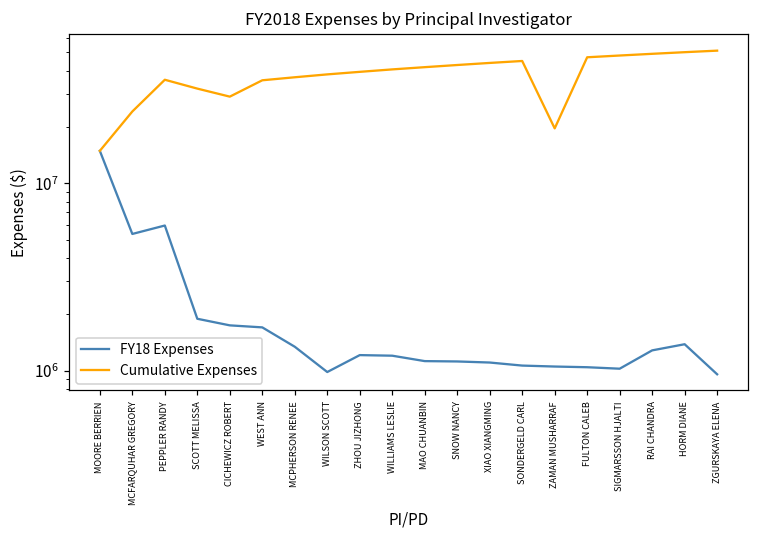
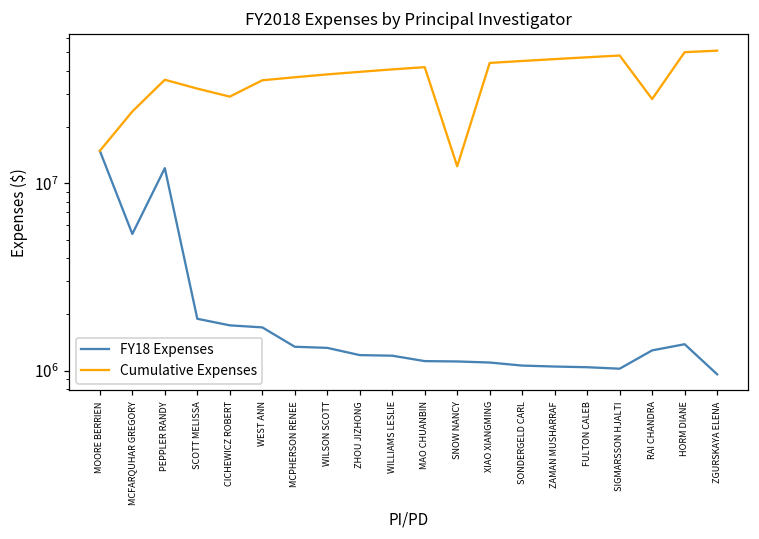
  {
    "FY18 Expenses": {
      "MCFARQUHAR GREGORY": 5400000,
-     "PEPPLER RANDY": 6000000,
+     "PEPPLER RANDY": 12000000,
      "SCOTT MELISSA": 1900000,
      "CICHEWICZ ROBERT": 1700000,
      "WEST ANN": 1700000,
      "MCPHERSON RENEE": 1300000,
-     "WILSON SCOTT": 1000000,
+     "WILSON SCOTT": 1300000,
      "ZHOU JIZHONG": 1200000,
      "WILLIAMS LESLIE": 1200000,
      "MAO CHUANBIN": 1100000,
      "SNOW NANCY": 1100000,
      "XIAO XIANGMING": 1100000,
      "SONDERGELD CARL": 1100000,
      "ZAMAN MUSHARRAF": 1100000,
      "FULTON CALEB": 1000000,
      "SIGMARSSON HJALTI": 1000000,
      "RAI CHANDRA": 1300000,
      "HORM DIANE": 1400000,
      "ZGURSKAYA ELENA": 1000000
    },
    "Cumulative Expenses": {
      "MCFARQUHAR GREGORY": 24000000,
      "PEPPLER RANDY": 36000000,
      "SCOTT MELISSA": 32000000,
      "CICHEWICZ ROBERT": 29000000,
      "WEST ANN": 35000000,
      "MCPHERSON RENEE": 37000000,
      "WILSON SCOTT": 38000000,
      "ZHOU JIZHONG": 39000000,
      "WILLIAMS LESLIE": 41000000,
      "MAO CHUANBIN": 42000000,
-     "SNOW NANCY": 43000000,
+     "SNOW NANCY": 12000000,
      "XIAO XIANGMING": 44000000,
      "SONDERGELD CARL": 45000000,
-     "ZAMAN MUSHARRAF": 20000000,
+     "ZAMAN MUSHARRAF": 46000000,
      "FULTON CALEB": 47000000,
      "SIGMARSSON HJALTI": 48000000,
-     "RAI CHANDRA": 49000000,
+     "RAI CHANDRA": 28000000,
      "HORM DIANE": 50000000,
      "ZGURSKAYA ELENA": 51000000
    }
  }
